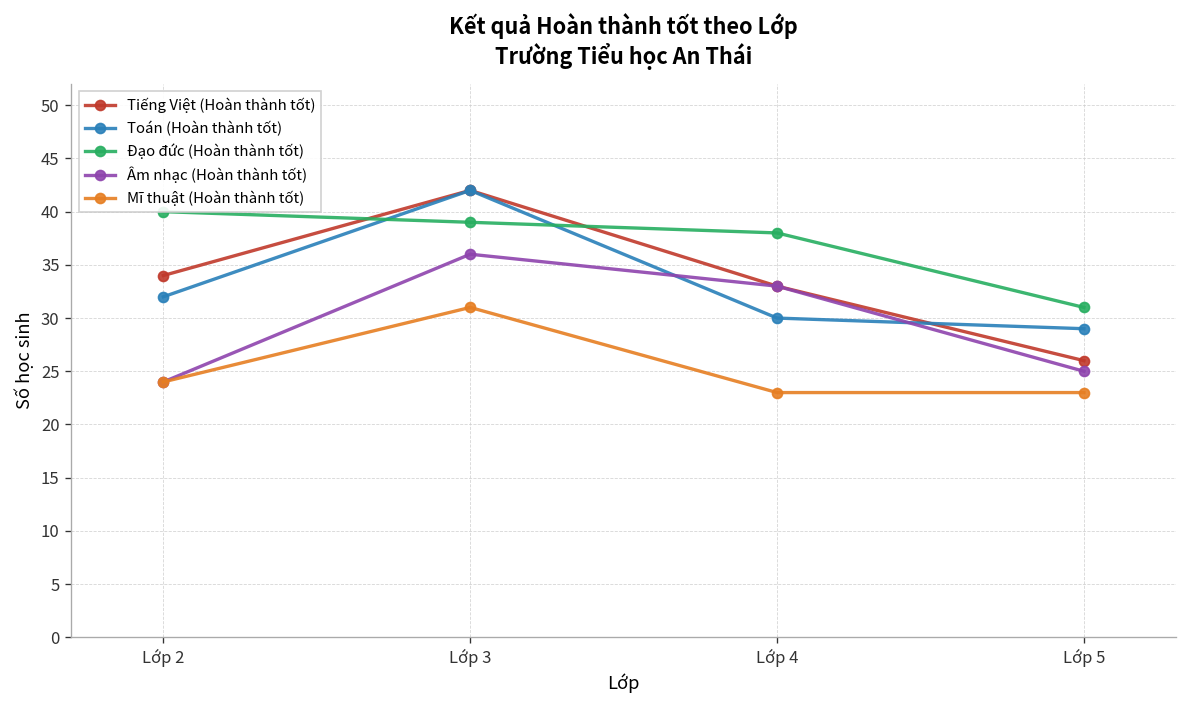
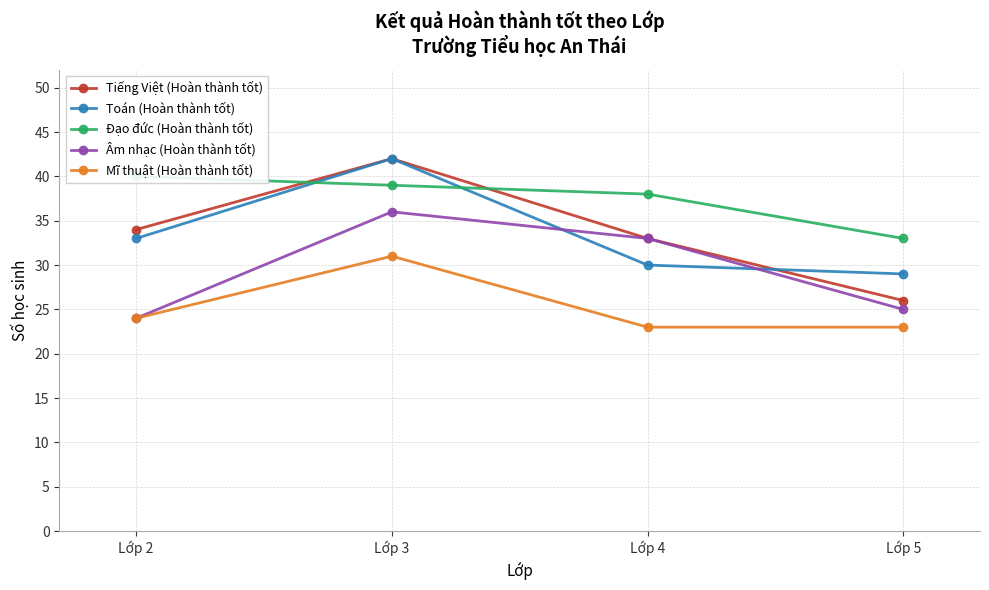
  {
    "Tiếng Việt (Hoàn thành tốt)": {
      "Lớp 2": 34,
      "Lớp 5": 26
    },
    "Toán (Hoàn thành tốt)": {
-     "Lớp 2": 32,
+     "Lớp 2": 33,
      "Lớp 4": 30,
      "Lớp 5": 29
    },
    "Đạo đức (Hoàn thành tốt)": {
      "Lớp 3": 39,
      "Lớp 4": 38,
-     "Lớp 5": 31
+     "Lớp 5": 33
    },
    "Âm nhạc (Hoàn thành tốt)": {
      "Lớp 3": 36,
      "Lớp 5": 25
    },
    "Mĩ thuật (Hoàn thành tốt)": {
      "Lớp 3": 31,
      "Lớp 4": 23,
      "Lớp 5": 23
    }
  }
